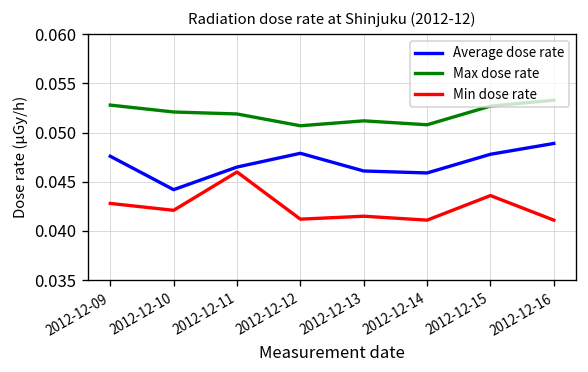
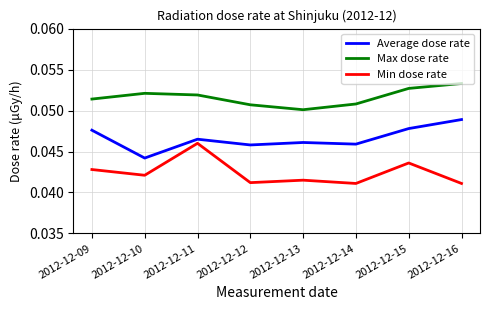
  {
    "Average dose rate": {
      "2012-12-09": 0.048,
      "2012-12-10": 0.044,
      "2012-12-11": 0.047,
-     "2012-12-12": 0.048,
+     "2012-12-12": 0.046,
      "2012-12-13": 0.046,
      "2012-12-14": 0.046,
      "2012-12-15": 0.048,
      "2012-12-16": 0.049
    },
    "Max dose rate": {
-     "2012-12-09": 0.053,
+     "2012-12-09": 0.051,
      "2012-12-10": 0.052,
      "2012-12-11": 0.052,
      "2012-12-12": 0.051,
-     "2012-12-13": 0.051,
+     "2012-12-13": 0.050,
      "2012-12-14": 0.051,
      "2012-12-15": 0.053
    },
    "Min dose rate": {
      "2012-12-09": 0.043,
      "2012-12-10": 0.042,
      "2012-12-11": 0.046,
      "2012-12-12": 0.041,
      "2012-12-13": 0.042,
      "2012-12-14": 0.041,
      "2012-12-15": 0.044,
      "2012-12-16": 0.041
    }
  }
